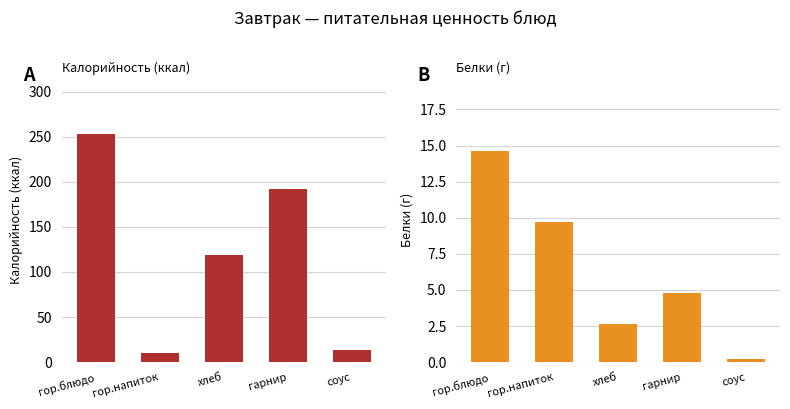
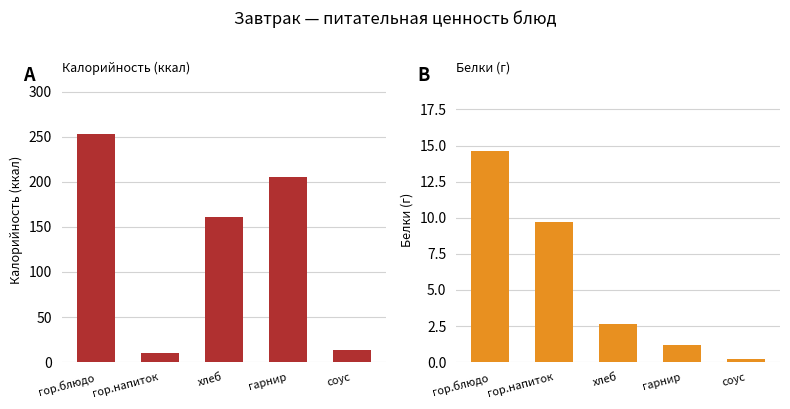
  {
    "Калорийность (ккал)": {
      "гор.блюдо": 250,
      "гор.напиток": 10,
-     "хлеб": 120,
-     "гарнир": 190,
+     "хлеб": 160,
+     "гарнир": 210,
      "соус": 10
    },
    "Белки (г)": {
      "гор.блюдо": 14.6,
      "гор.напиток": 9.7,
      "хлеб": 2.6,
-     "гарнир": 4.8,
+     "гарнир": 1.2,
      "соус": 0.2
    }
  }
